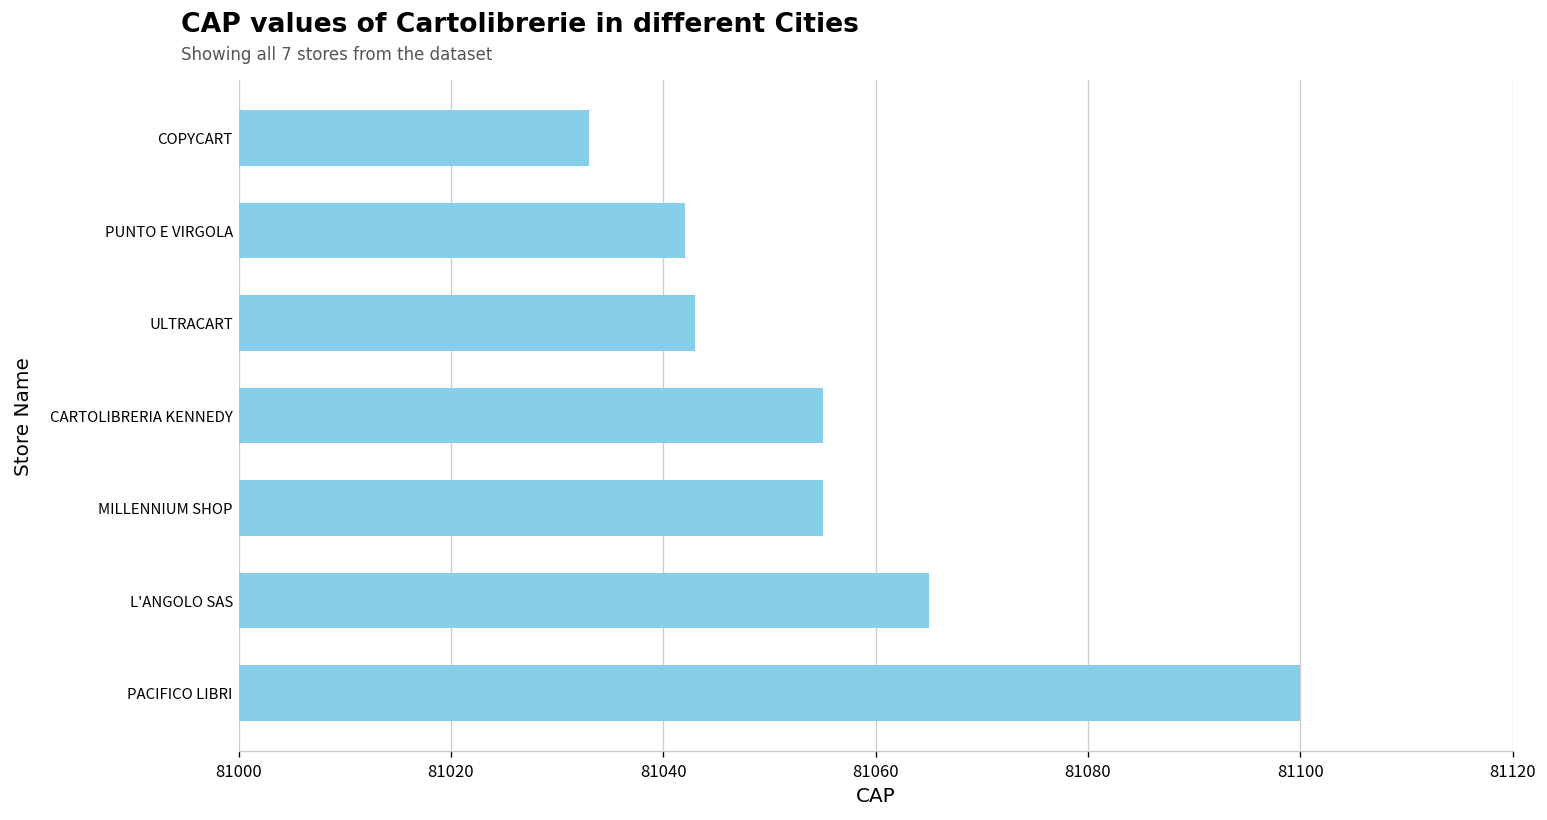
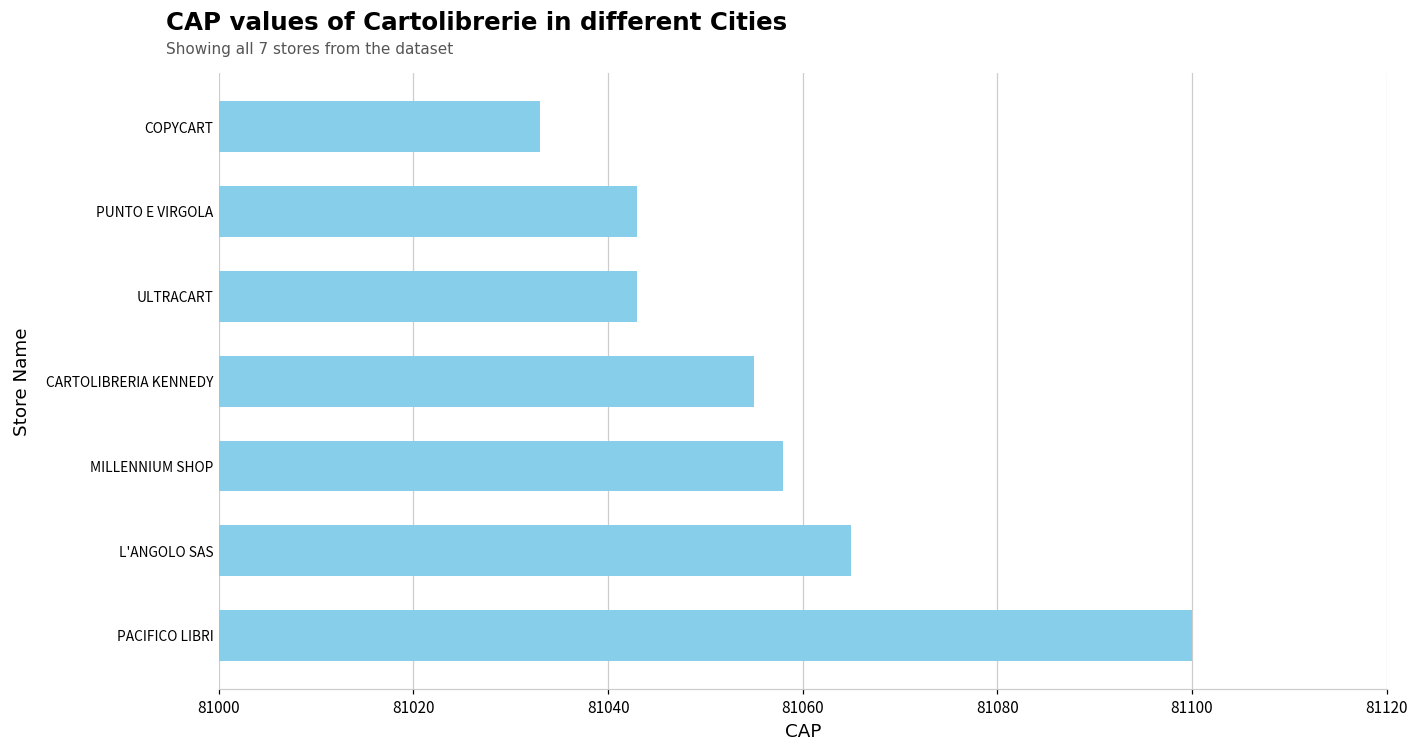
  {
    "COPYCART": 81033,
-   "PUNTO E VIRGOLA": 81042,
+   "PUNTO E VIRGOLA": 81043,
    "ULTRACART": 81043,
    "CARTOLIBRERIA KENNEDY": 81055,
-   "MILLENNIUM SHOP": 81055,
+   "MILLENNIUM SHOP": 81058,
    "L'ANGOLO SAS": 81065,
    "PACIFICO LIBRI": 81100
  }
